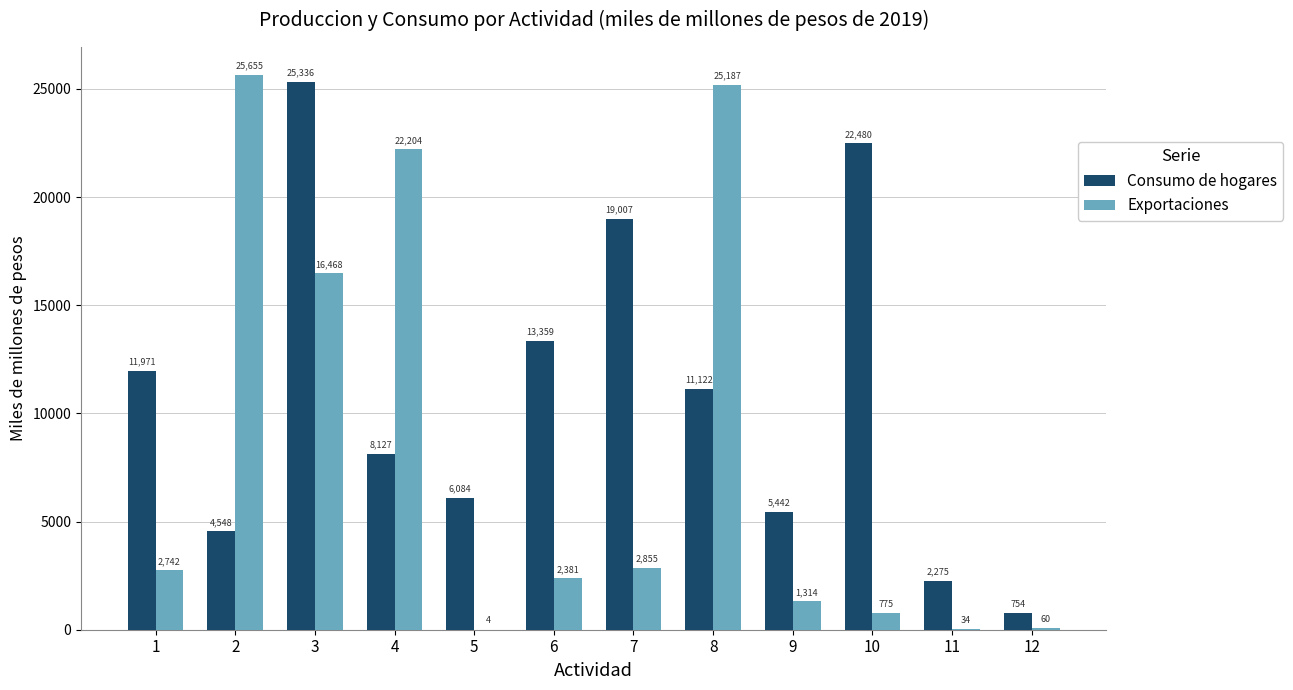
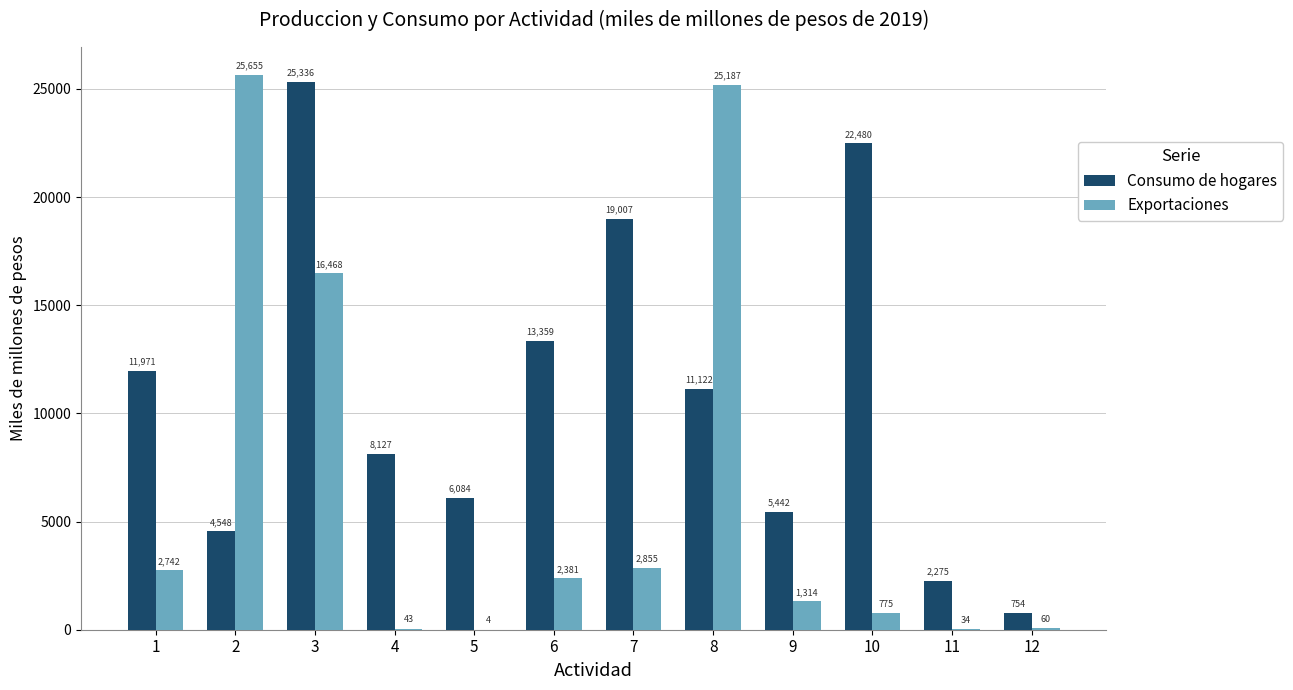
  {
    "Consumo de hogares": {
      "1": "11,971",
      "2": "4,548",
      "3": "25,336",
      "4": "8,127",
      "5": "6,084",
      "6": "13,359",
      "7": "19,007",
      "8": "11,122",
      "9": "5,442",
      "10": "22,480",
      "11": "2,275",
      "12": "754"
    },
    "Exportaciones": {
      "1": "2,742",
      "2": "25,655",
      "3": "16,468",
-     "4": "22,204",
+     "4": "43",
      "5": "4",
      "6": "2,381",
      "7": "2,855",
      "8": "25,187",
      "9": "1,314",
      "10": "775",
      "11": "34",
      "12": "60"
    }
  }
